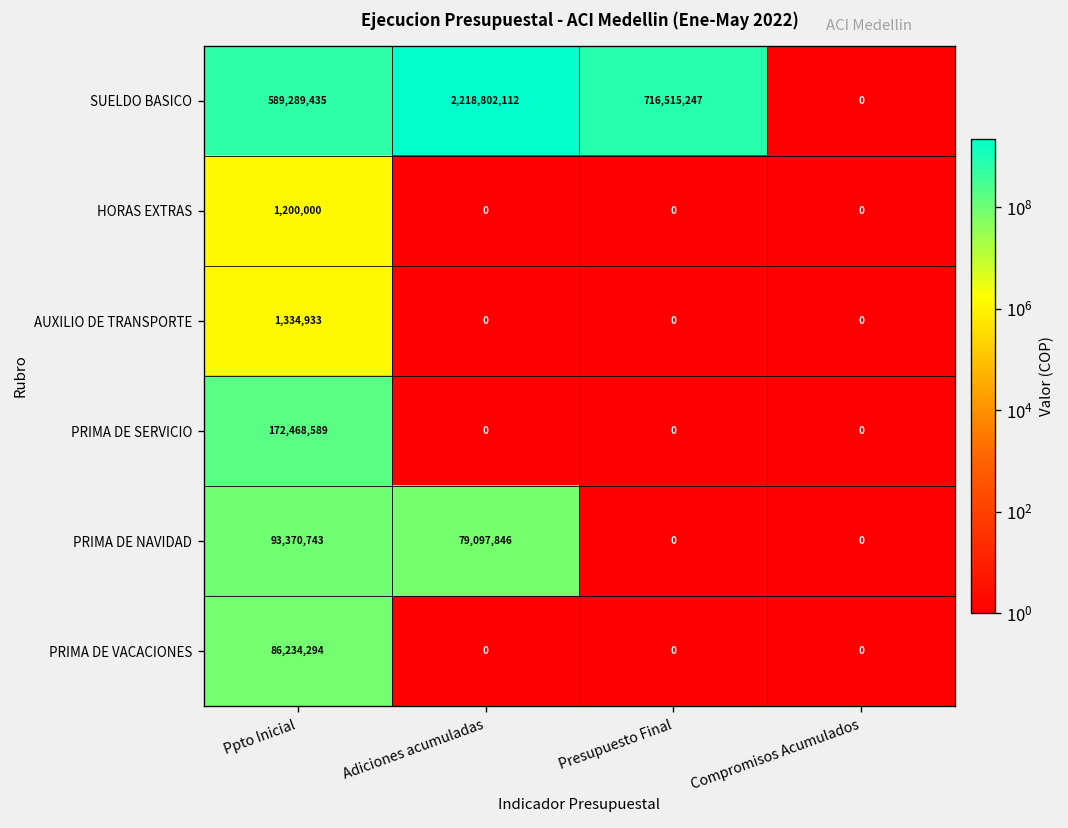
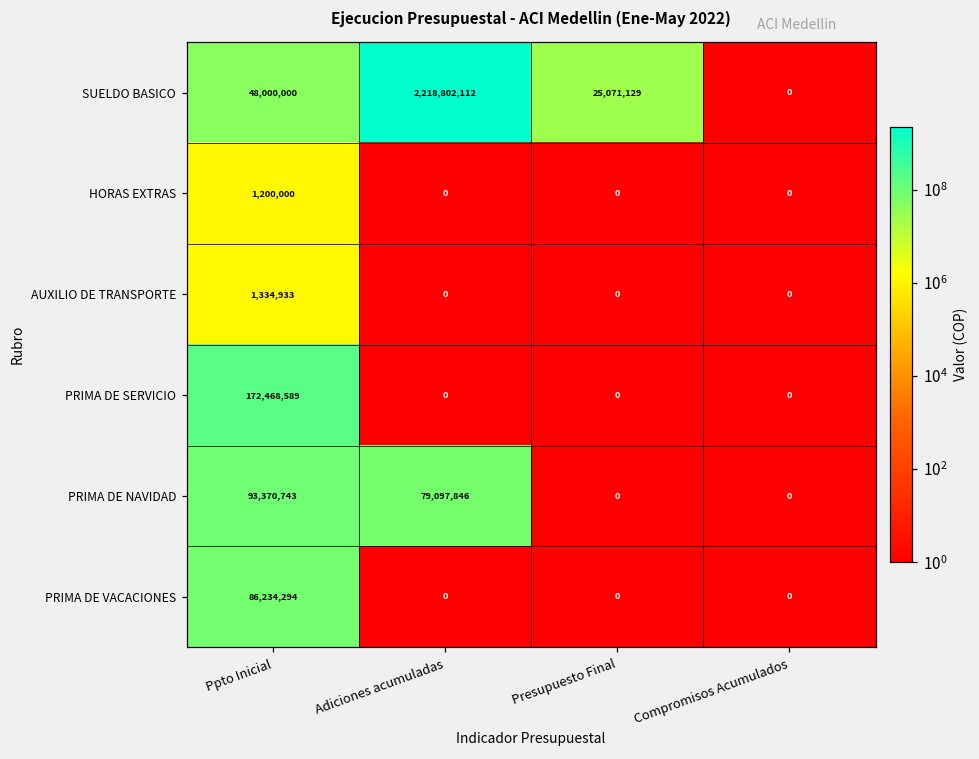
  {
    "SUELDO BASICO": {
-     "Ppto Inicial": "589,289,435",
+     "Ppto Inicial": "48,000,000",
      "Adiciones acumuladas": "2,218,802,112",
-     "Presupuesto Final": "716,515,247",
+     "Presupuesto Final": "25,071,129",
      "Compromisos Acumulados": "0"
    },
    "HORAS EXTRAS": {
      "Ppto Inicial": "1,200,000",
      "Adiciones acumuladas": "0",
      "Presupuesto Final": "0",
      "Compromisos Acumulados": "0"
    },
    "AUXILIO DE TRANSPORTE": {
      "Ppto Inicial": "1,334,933",
      "Adiciones acumuladas": "0",
      "Presupuesto Final": "0",
      "Compromisos Acumulados": "0"
    },
    "PRIMA DE SERVICIO": {
      "Ppto Inicial": "172,468,589",
      "Adiciones acumuladas": "0",
      "Presupuesto Final": "0",
      "Compromisos Acumulados": "0"
    },
    "PRIMA DE NAVIDAD": {
      "Ppto Inicial": "93,370,743",
      "Adiciones acumuladas": "79,097,846",
      "Presupuesto Final": "0",
      "Compromisos Acumulados": "0"
    },
    "PRIMA DE VACACIONES": {
      "Ppto Inicial": "86,234,294",
      "Adiciones acumuladas": "0",
      "Presupuesto Final": "0",
      "Compromisos Acumulados": "0"
    }
  }
